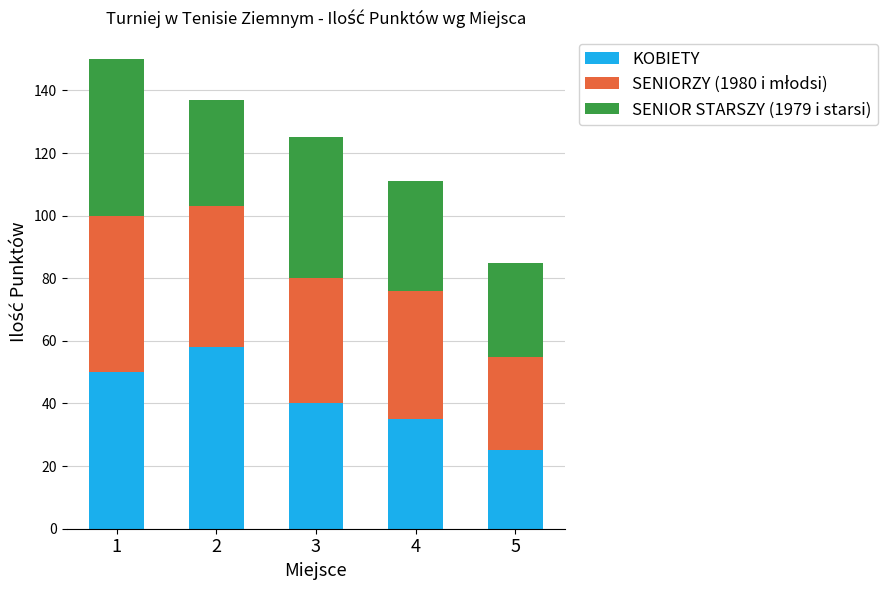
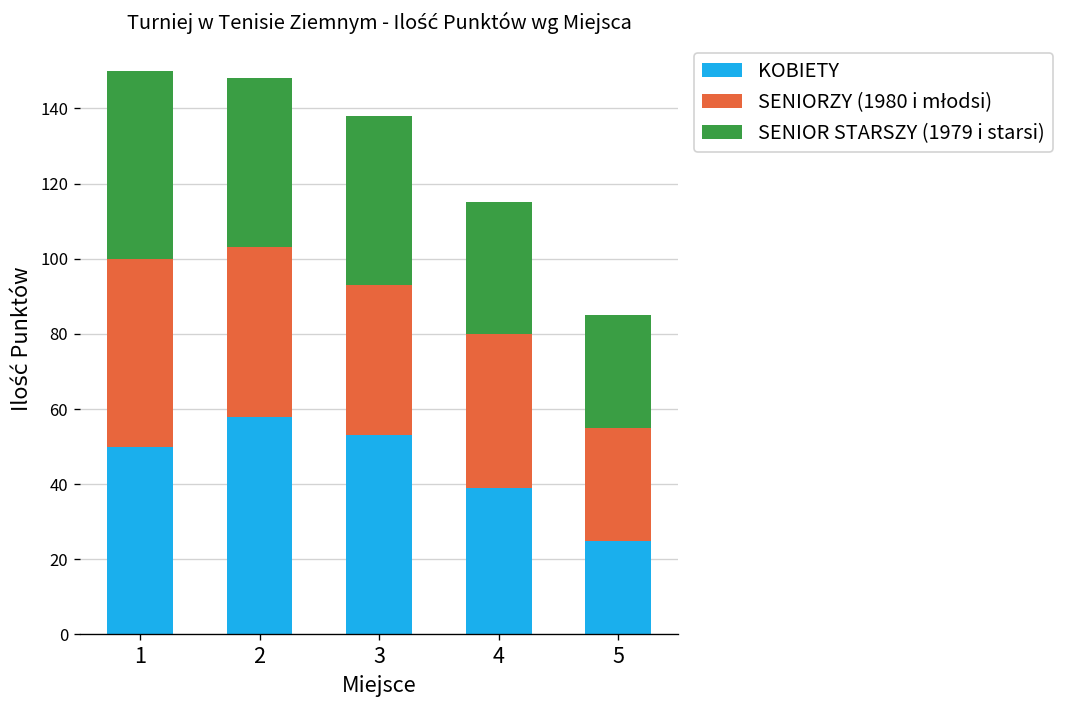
  {
    "KOBIETY": {
      "1": 50,
      "2": 58,
-     "3": 40,
-     "4": 35,
+     "3": 53,
+     "4": 39,
      "5": 25
    },
    "SENIORZY (1980 i młodsi)": {
      "1": 50,
      "2": 45,
      "3": 40,
      "4": 41,
      "5": 30
    },
    "SENIOR STARSZY (1979 i starsi)": {
      "1": 50,
-     "2": 34,
+     "2": 45,
      "3": 45,
      "4": 35,
      "5": 30
    }
  }
